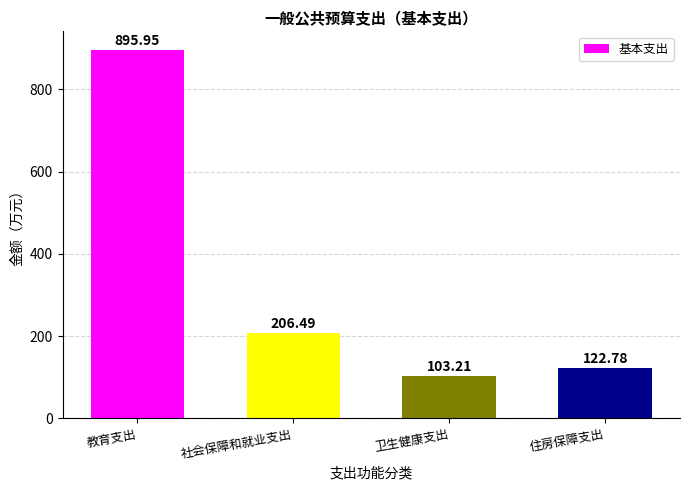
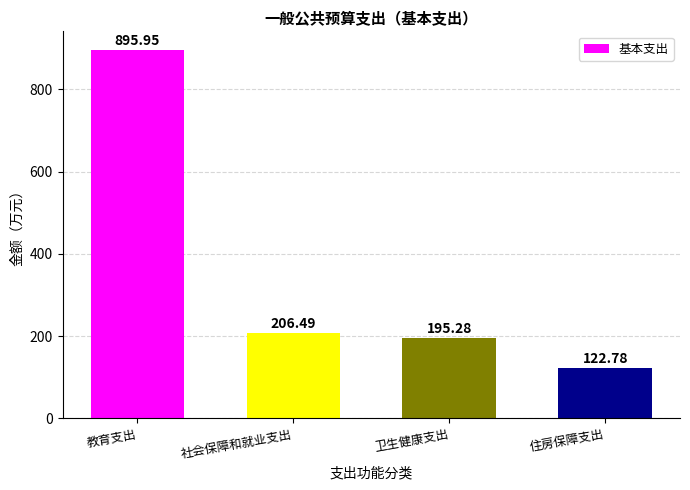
  {
    "教育支出": 895.95,
    "社会保障和就业支出": 206.49,
-   "卫生健康支出": 103.21,
+   "卫生健康支出": 195.28,
    "住房保障支出": 122.78
  }
